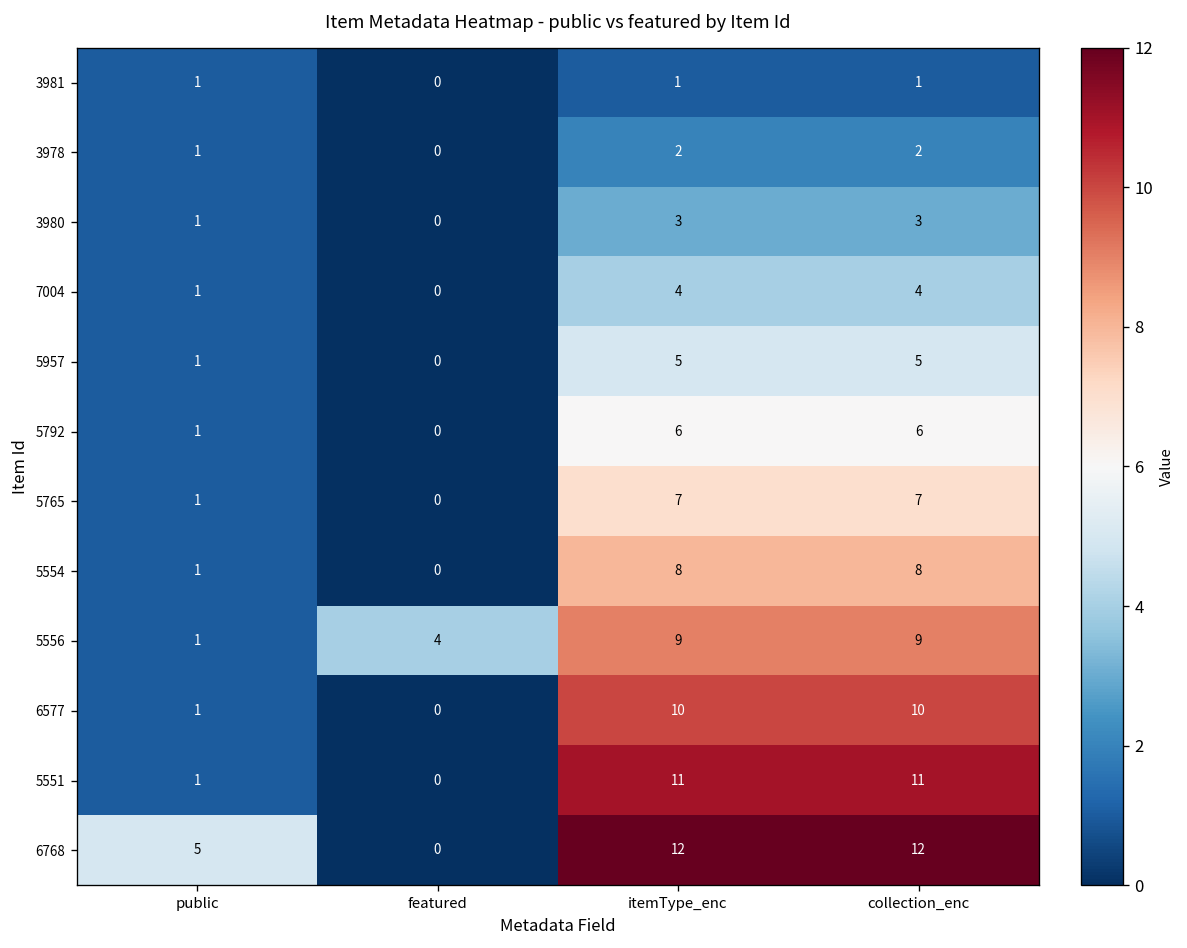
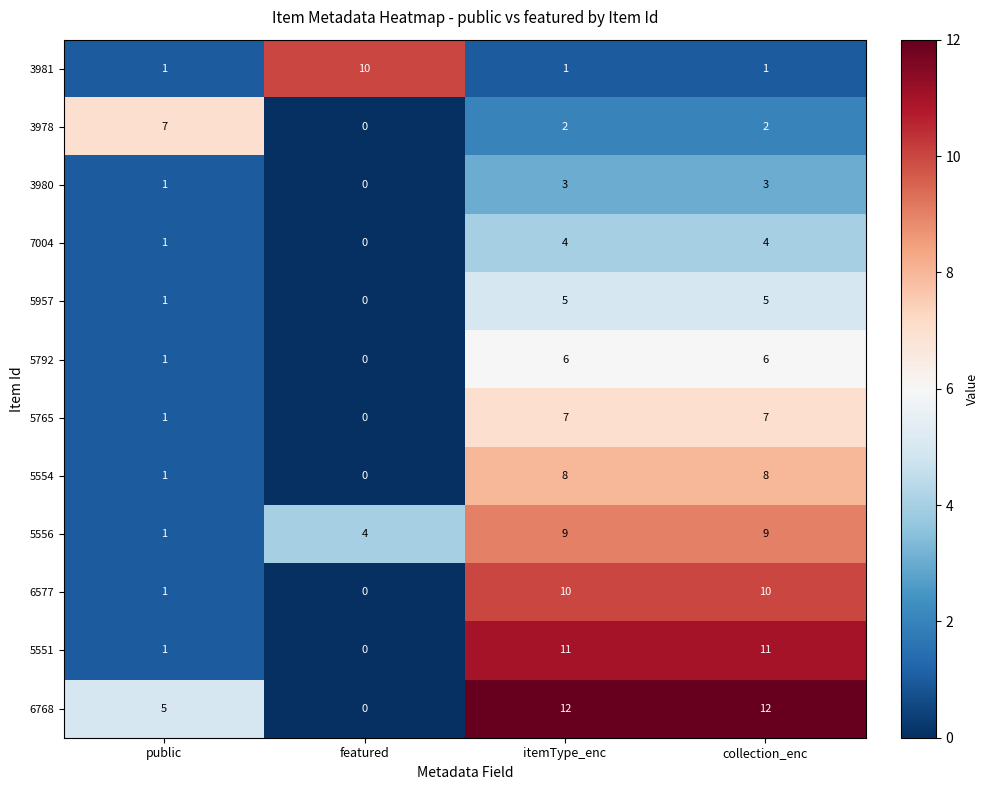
  {
    "3981": {
      "public": 1,
-     "featured": 0,
+     "featured": 10,
      "itemType_enc": 1,
      "collection_enc": 1
    },
    "3978": {
-     "public": 1,
+     "public": 7,
      "featured": 0,
      "itemType_enc": 2,
      "collection_enc": 2
    },
    "3980": {
      "public": 1,
      "featured": 0,
      "itemType_enc": 3,
      "collection_enc": 3
    },
    "7004": {
      "public": 1,
      "featured": 0,
      "itemType_enc": 4,
      "collection_enc": 4
    },
    "5957": {
      "public": 1,
      "featured": 0,
      "itemType_enc": 5,
      "collection_enc": 5
    },
    "5792": {
      "public": 1,
      "featured": 0,
      "itemType_enc": 6,
      "collection_enc": 6
    },
    "5765": {
      "public": 1,
      "featured": 0,
      "itemType_enc": 7,
      "collection_enc": 7
    },
    "5554": {
      "public": 1,
      "featured": 0,
      "itemType_enc": 8,
      "collection_enc": 8
    },
    "5556": {
      "public": 1,
      "featured": 4,
      "itemType_enc": 9,
      "collection_enc": 9
    },
    "6577": {
      "public": 1,
      "featured": 0,
      "itemType_enc": 10,
      "collection_enc": 10
    },
    "5551": {
      "public": 1,
      "featured": 0,
      "itemType_enc": 11,
      "collection_enc": 11
    },
    "6768": {
      "public": 5,
      "featured": 0,
      "itemType_enc": 12,
      "collection_enc": 12
    }
  }
